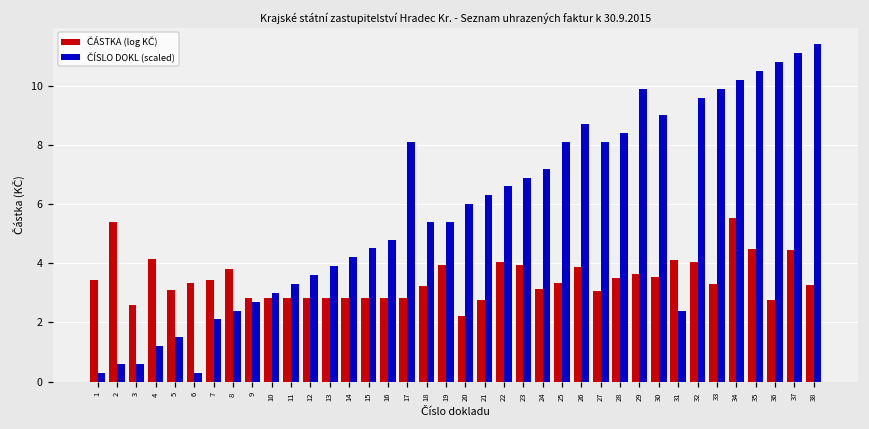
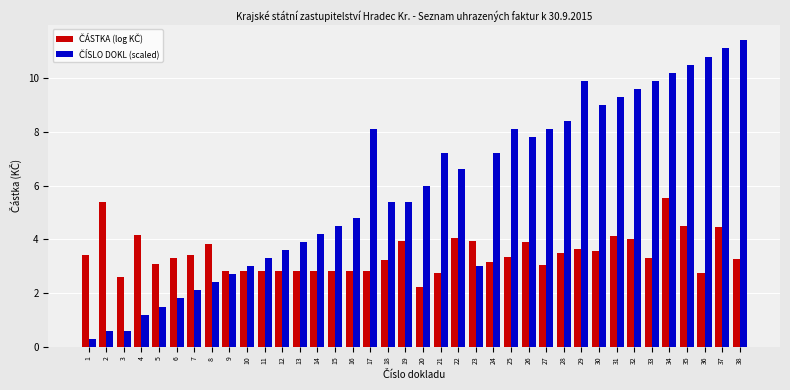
  {
    "ČÁSTKA (log KČ)": {
      "1": 3.4,
      "2": 5.4,
      "3": 2.6,
      "4": 4.1,
      "5": 3.1,
      "6": 3.3,
      "7": 3.4,
      "8": 3.8,
      "9": 2.8,
      "10": 2.8,
      "11": 2.8,
      "12": 2.8,
      "13": 2.8,
      "14": 2.8,
      "15": 2.8,
      "16": 2.8,
      "17": 2.8,
      "18": 3.2,
      "19": 3.9,
      "20": 2.2,
      "21": 2.8,
      "22": 4.1,
      "23": 3.9,
      "24": 3.1,
      "25": 3.3,
      "26": 3.9,
      "27": 3.1,
      "28": 3.5,
      "29": 3.6,
      "30": 3.5,
      "31": 4.1,
      "32": 4.0,
      "33": 3.3,
      "34": 5.5,
      "35": 4.5,
      "36": 2.7,
      "37": 4.5,
      "38": 3.3
    },
    "ČÍSLO DOKL (scaled)": {
      "1": 0.3,
      "2": 0.6,
      "3": 0.6,
      "4": 1.2,
      "5": 1.5,
-     "6": 0.3,
+     "6": 1.8,
      "7": 2.1,
      "8": 2.4,
      "9": 2.7,
      "10": 3.0,
      "11": 3.3,
      "12": 3.6,
      "13": 3.9,
      "14": 4.2,
      "15": 4.5,
      "16": 4.8,
      "17": 8.1,
      "18": 5.4,
      "19": 5.4,
      "20": 6.0,
-     "21": 6.3,
+     "21": 7.2,
      "22": 6.6,
-     "23": 6.9,
+     "23": 3.0,
      "24": 7.2,
      "25": 8.1,
-     "26": 8.7,
+     "26": 7.8,
      "27": 8.1,
      "28": 8.4,
      "29": 9.9,
      "30": 9.0,
-     "31": 2.4,
+     "31": 9.3,
      "32": 9.6,
      "33": 9.9,
      "34": 10.2,
      "35": 10.5,
      "36": 10.8,
      "37": 11.1,
      "38": 11.4
    }
  }
